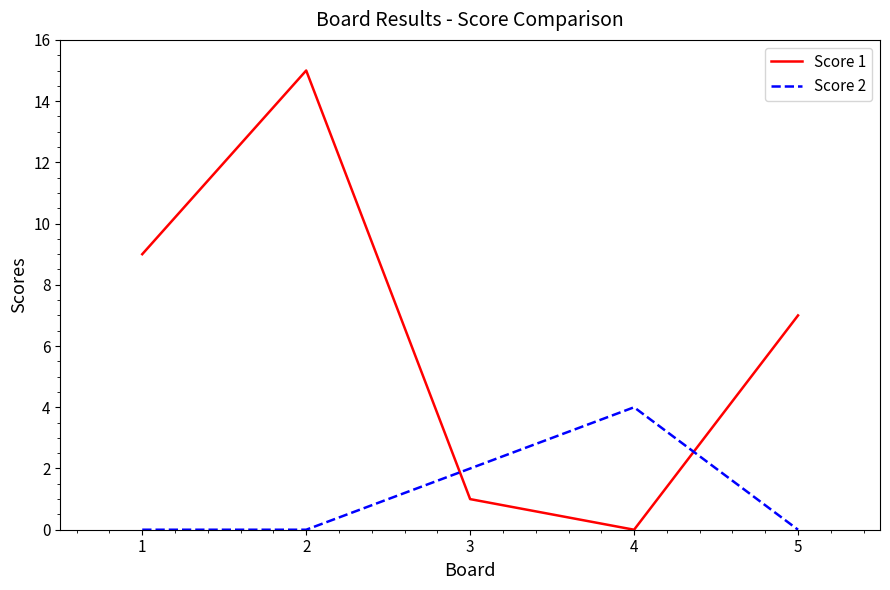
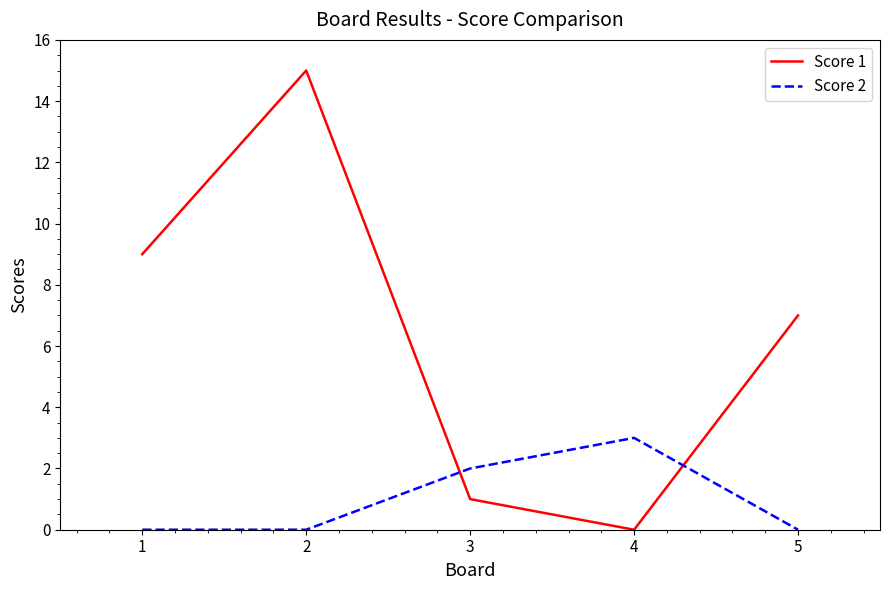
  {
    "Score 1": {
      "1": 9,
      "2": 15,
      "3": 1,
      "4": 0,
      "5": 7
    },
    "Score 2": {
      "1": 0,
      "2": 0,
      "3": 2,
-     "4": 4,
+     "4": 3,
      "5": 0
    }
  }
